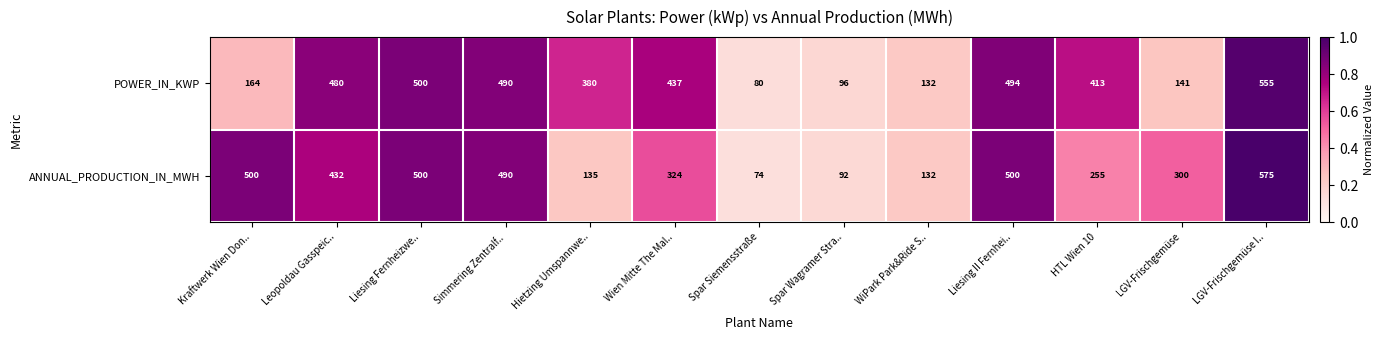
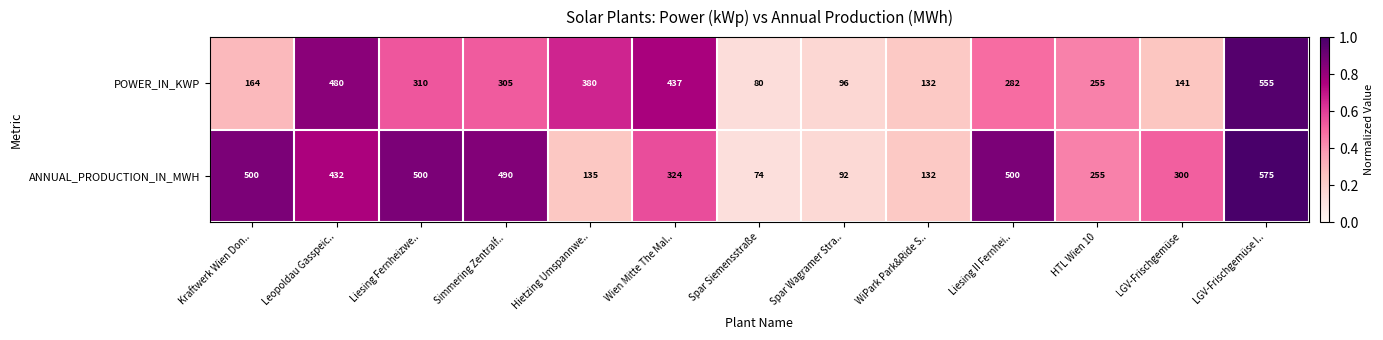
  {
    "POWER_IN_KWP": {
      "Kraftwerk Wien Don..": 164,
      "Leopoldau Gasspeic..": 480,
-     "Liesing Fernheizwe..": 500,
-     "Simmering Zentralf..": 490,
+     "Liesing Fernheizwe..": 310,
+     "Simmering Zentralf..": 305,
      "Hietzing Umspannwe..": 380,
      "Wien Mitte The Mal..": 437,
      "Spar Siemensstraße": 80,
      "Spar Wagramer Stra..": 96,
      "WiPark Park&Ride S..": 132,
-     "Liesing II Fernhei..": 494,
-     "HTL Wien 10": 413,
+     "Liesing II Fernhei..": 282,
+     "HTL Wien 10": 255,
      "LGV-Frischgemüse": 141,
      "LGV-Frischgemüse I..": 555
    },
    "ANNUAL_PRODUCTION_IN_MWH": {
      "Kraftwerk Wien Don..": 500,
      "Leopoldau Gasspeic..": 432,
      "Liesing Fernheizwe..": 500,
      "Simmering Zentralf..": 490,
      "Hietzing Umspannwe..": 135,
      "Wien Mitte The Mal..": 324,
      "Spar Siemensstraße": 74,
      "Spar Wagramer Stra..": 92,
      "WiPark Park&Ride S..": 132,
      "Liesing II Fernhei..": 500,
      "HTL Wien 10": 255,
      "LGV-Frischgemüse": 300,
      "LGV-Frischgemüse I..": 575
    }
  }
